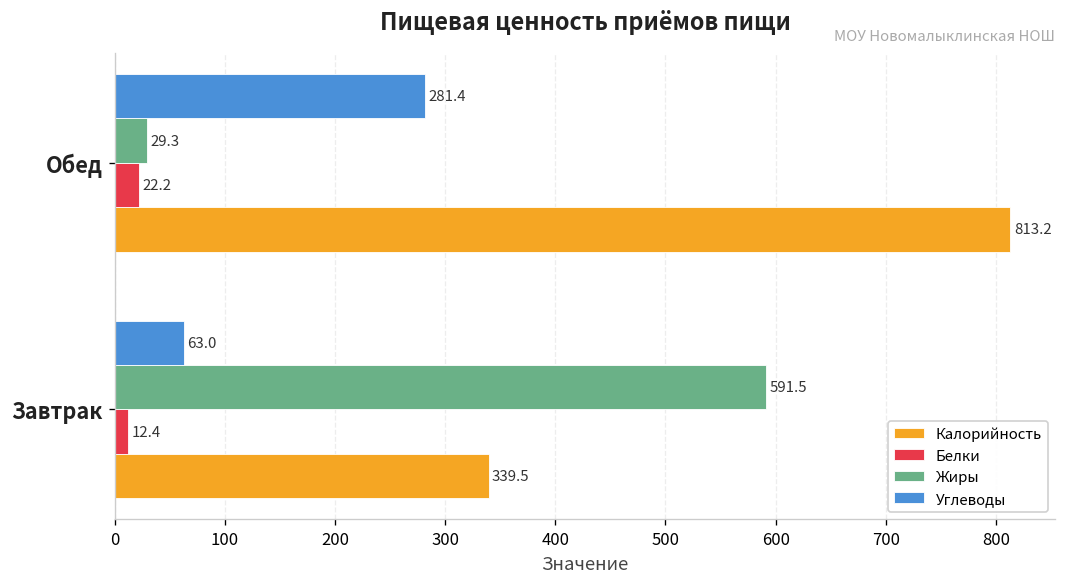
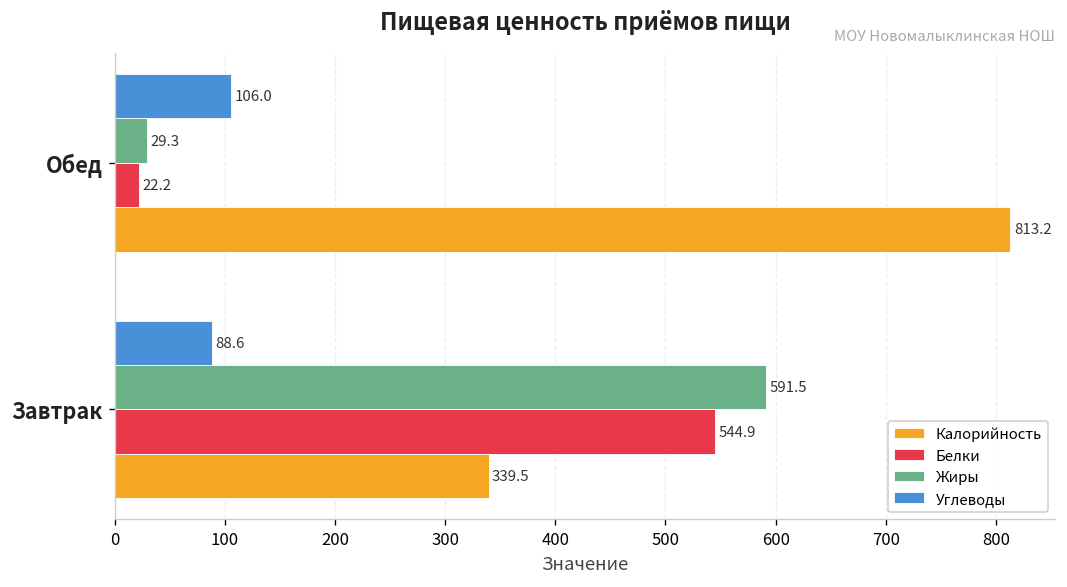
  {
    "Калорийность": {
      "Обед": 813.2,
      "Завтрак": 339.5
    },
    "Белки": {
      "Обед": 22.2,
-     "Завтрак": 12.4
+     "Завтрак": 544.9
    },
    "Жиры": {
      "Обед": 29.3,
      "Завтрак": 591.5
    },
    "Углеводы": {
-     "Обед": 281.4,
-     "Завтрак": 63.0
+     "Обед": 106.0,
+     "Завтрак": 88.6
    }
  }
